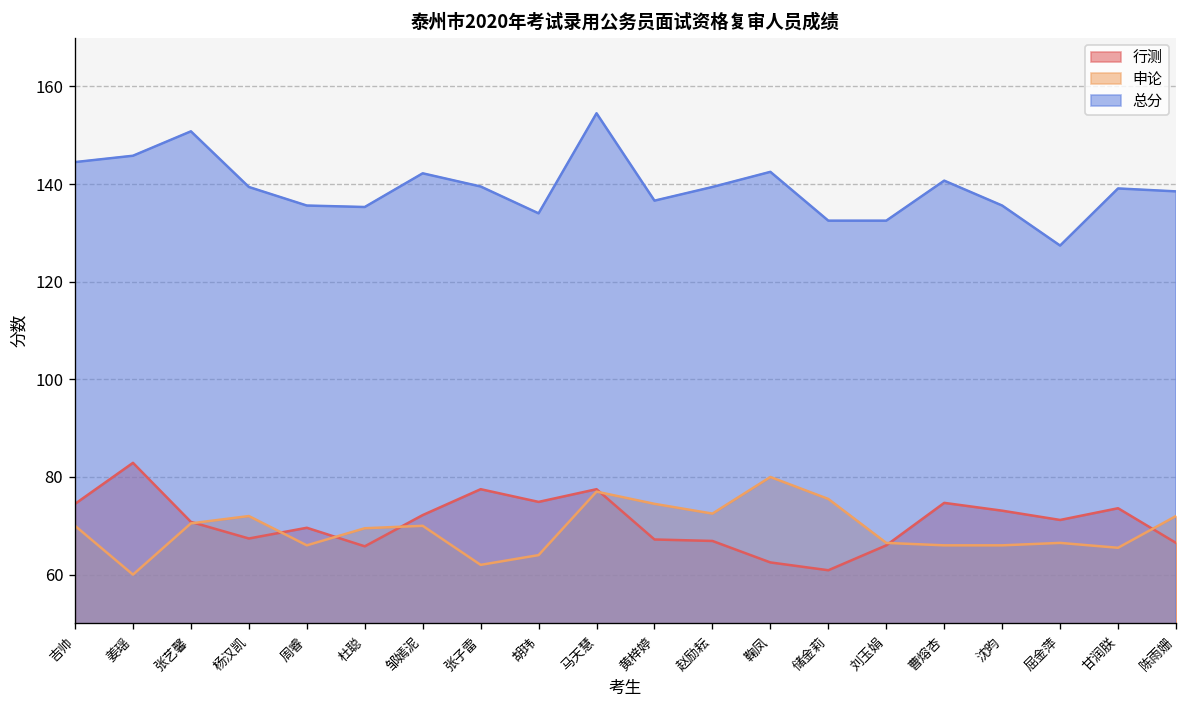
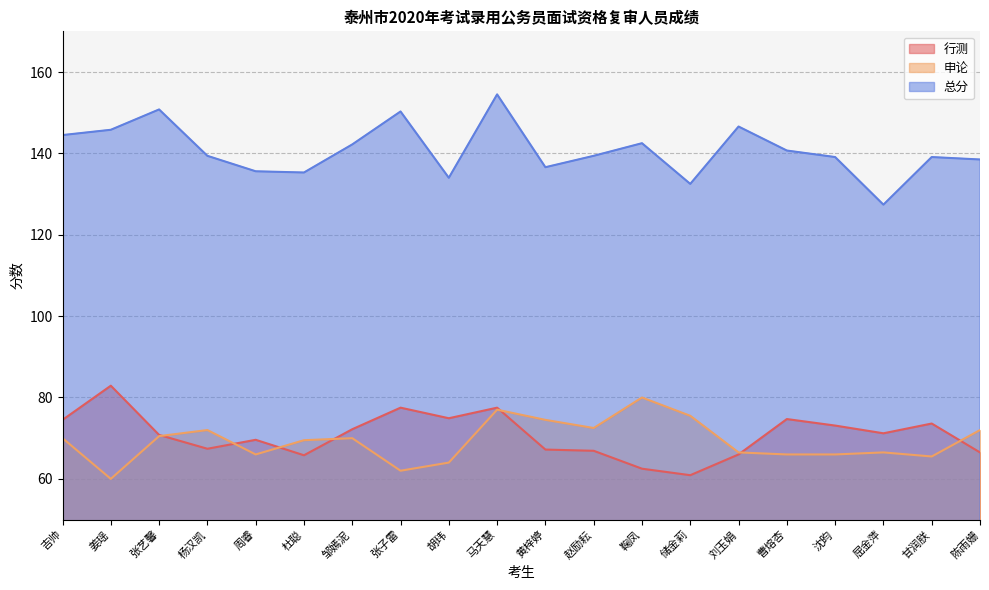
  {
    "总分": {
      "吉帅": 145,
      "姜瑶": 146,
      "张艺馨": 151,
      "杨汉凯": 139,
      "周睿": 136,
      "杜聪": 135,
      "邹嫣泥": 142,
-     "张子雷": 140,
+     "张子雷": 150,
      "胡玮": 134,
      "马天慧": 155,
      "黄梓婷": 137,
      "赵励耘": 139,
      "鞠凤": 143,
      "储金莉": 133,
-     "刘玉娟": 133,
+     "刘玉娟": 147,
      "曹熔杏": 141,
-     "沈昀": 136,
+     "沈昀": 139,
      "屈金萍": 127,
      "甘润朕": 139,
      "陈雨姗": 139
    }
  }
